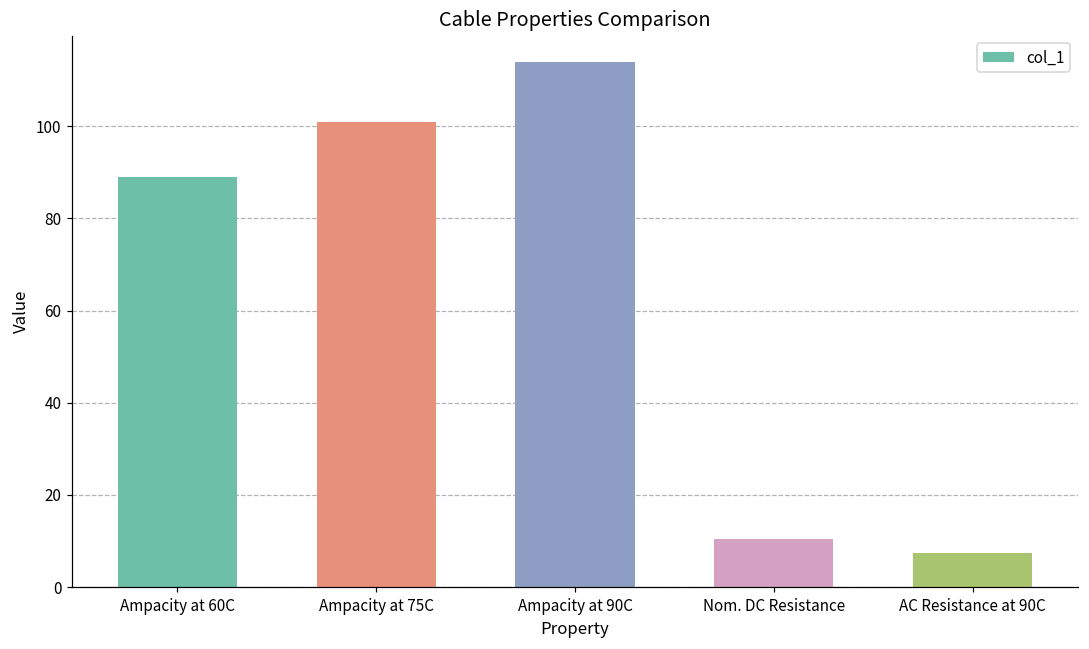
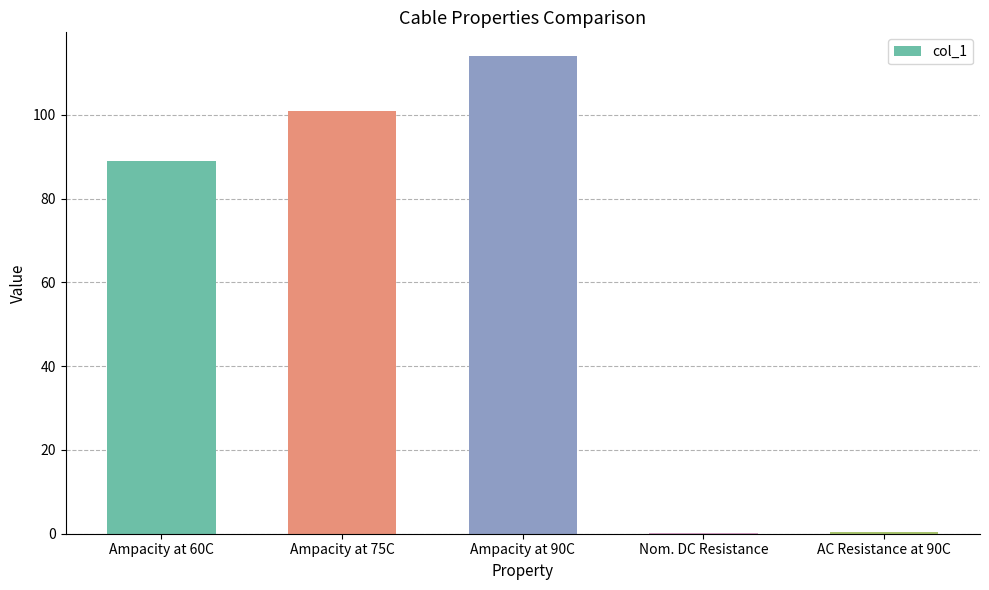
  {
    "Ampacity at 60C": 89,
    "Ampacity at 75C": 101,
    "Ampacity at 90C": 114,
-   "Nom. DC Resistance": 10,
-   "AC Resistance at 90C": 7
+   "Nom. DC Resistance": 0,
+   "AC Resistance at 90C": 0
  }
